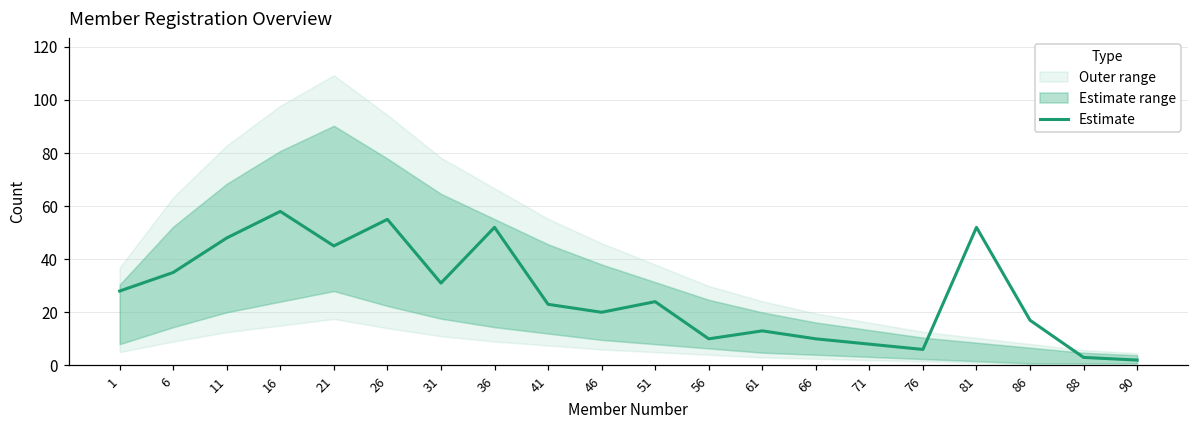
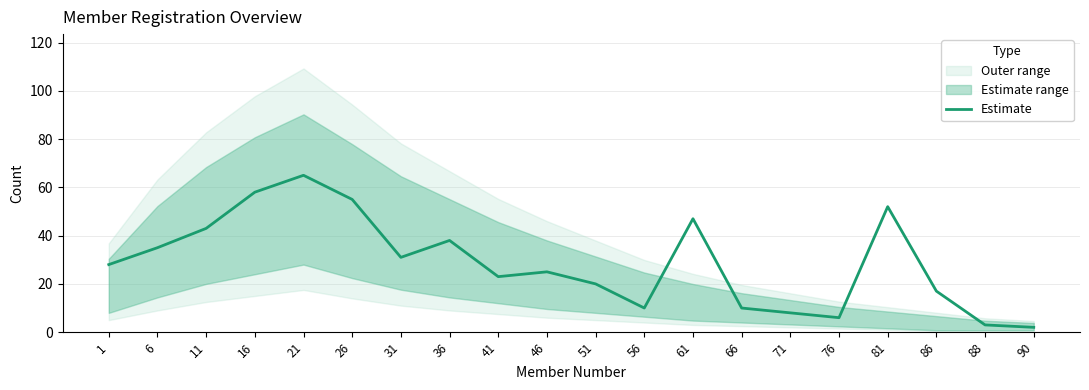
  {
    "Estimate": {
      "1": 28,
      "6": 35,
-     "11": 48,
+     "11": 43,
      "16": 58,
-     "21": 45,
+     "21": 65,
      "26": 55,
      "31": 31,
-     "36": 52,
+     "36": 38,
      "41": 23,
-     "46": 20,
-     "51": 24,
+     "46": 25,
+     "51": 20,
      "56": 10,
-     "61": 13,
+     "61": 47,
      "66": 10,
      "71": 8,
      "76": 6,
      "81": 52,
      "86": 17,
      "88": 3,
      "90": 2
    }
  }
